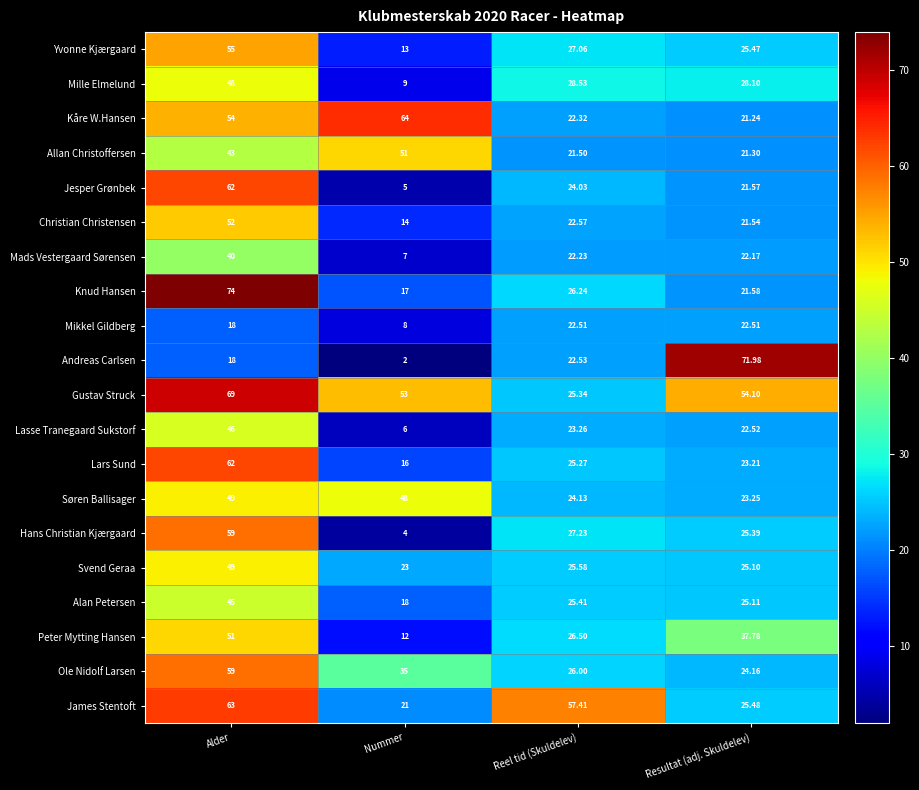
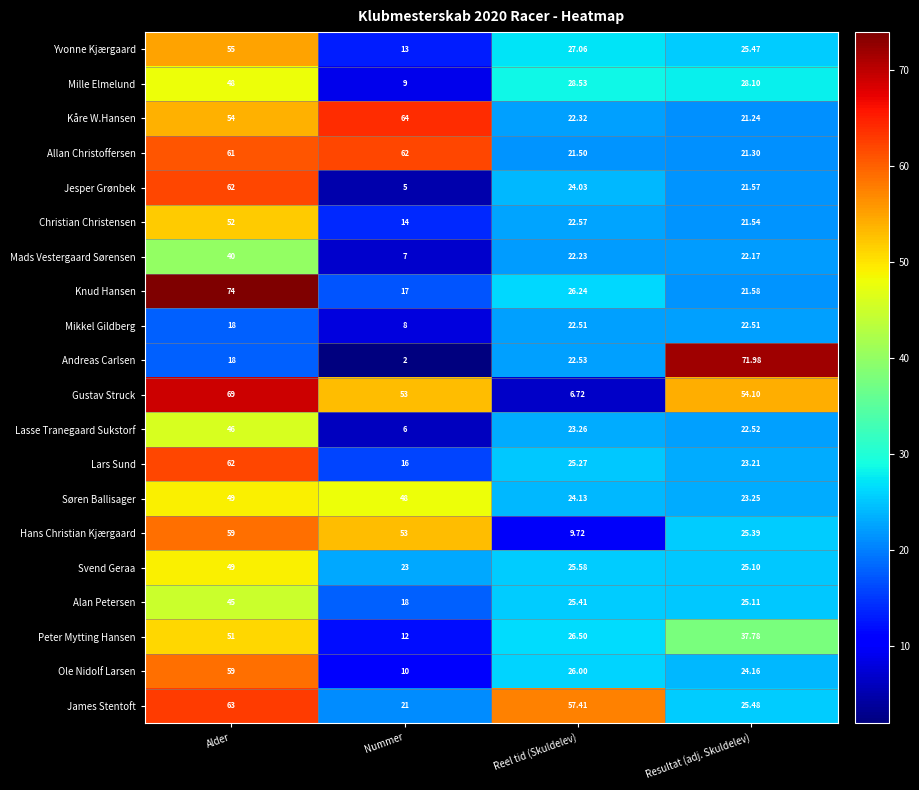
  {
    "Yvonne Kjærgaard": {
      "Alder": 55,
      "Nummer": 13,
      "Reel tid (Skuldelev)": 27.06,
      "Resultat (adj. Skuldelev)": 25.47
    },
    "Mille Elmelund": {
      "Alder": 48,
      "Nummer": 9,
      "Reel tid (Skuldelev)": 28.53,
      "Resultat (adj. Skuldelev)": 28.10
    },
    "Kåre W.Hansen": {
      "Alder": 54,
      "Nummer": 64,
      "Reel tid (Skuldelev)": 22.32,
      "Resultat (adj. Skuldelev)": 21.24
    },
    "Allan Christoffersen": {
-     "Alder": 43,
-     "Nummer": 51,
+     "Alder": 61,
+     "Nummer": 62,
      "Reel tid (Skuldelev)": 21.50,
      "Resultat (adj. Skuldelev)": 21.30
    },
    "Jesper Grønbek": {
      "Alder": 62,
      "Nummer": 5,
      "Reel tid (Skuldelev)": 24.03,
      "Resultat (adj. Skuldelev)": 21.57
    },
    "Christian Christensen": {
      "Alder": 52,
      "Nummer": 14,
      "Reel tid (Skuldelev)": 22.57,
      "Resultat (adj. Skuldelev)": 21.54
    },
    "Mads Vestergaard Sørensen": {
      "Alder": 40,
      "Nummer": 7,
      "Reel tid (Skuldelev)": 22.23,
      "Resultat (adj. Skuldelev)": 22.17
    },
    "Knud Hansen": {
      "Alder": 74,
      "Nummer": 17,
      "Reel tid (Skuldelev)": 26.24,
      "Resultat (adj. Skuldelev)": 21.58
    },
    "Mikkel Gildberg": {
      "Alder": 18,
      "Nummer": 8,
      "Reel tid (Skuldelev)": 22.51,
      "Resultat (adj. Skuldelev)": 22.51
    },
    "Andreas Carlsen": {
      "Alder": 18,
      "Nummer": 2,
      "Reel tid (Skuldelev)": 22.53,
      "Resultat (adj. Skuldelev)": 71.98
    },
    "Gustav Struck": {
      "Alder": 69,
      "Nummer": 53,
-     "Reel tid (Skuldelev)": 25.34,
+     "Reel tid (Skuldelev)": 6.72,
      "Resultat (adj. Skuldelev)": 54.10
    },
    "Lasse Tranegaard Sukstorf": {
      "Alder": 46,
      "Nummer": 6,
      "Reel tid (Skuldelev)": 23.26,
      "Resultat (adj. Skuldelev)": 22.52
    },
    "Lars Sund": {
      "Alder": 62,
      "Nummer": 16,
      "Reel tid (Skuldelev)": 25.27,
      "Resultat (adj. Skuldelev)": 23.21
    },
    "Søren Ballisager": {
      "Alder": 49,
      "Nummer": 48,
      "Reel tid (Skuldelev)": 24.13,
      "Resultat (adj. Skuldelev)": 23.25
    },
    "Hans Christian Kjærgaard": {
      "Alder": 59,
-     "Nummer": 4,
-     "Reel tid (Skuldelev)": 27.23,
+     "Nummer": 53,
+     "Reel tid (Skuldelev)": 9.72,
      "Resultat (adj. Skuldelev)": 25.39
    },
    "Svend Geraa": {
      "Alder": 49,
      "Nummer": 23,
      "Reel tid (Skuldelev)": 25.58,
      "Resultat (adj. Skuldelev)": 25.10
    },
    "Alan Petersen": {
      "Alder": 45,
      "Nummer": 18,
      "Reel tid (Skuldelev)": 25.41,
      "Resultat (adj. Skuldelev)": 25.11
    },
    "Peter Mytting Hansen": {
      "Alder": 51,
      "Nummer": 12,
      "Reel tid (Skuldelev)": 26.50,
      "Resultat (adj. Skuldelev)": 37.78
    },
    "Ole Nidolf Larsen": {
      "Alder": 59,
-     "Nummer": 35,
+     "Nummer": 10,
      "Reel tid (Skuldelev)": 26.00,
      "Resultat (adj. Skuldelev)": 24.16
    },
    "James Stentoft": {
      "Alder": 63,
      "Nummer": 21,
      "Reel tid (Skuldelev)": 57.41,
      "Resultat (adj. Skuldelev)": 25.48
    }
  }
